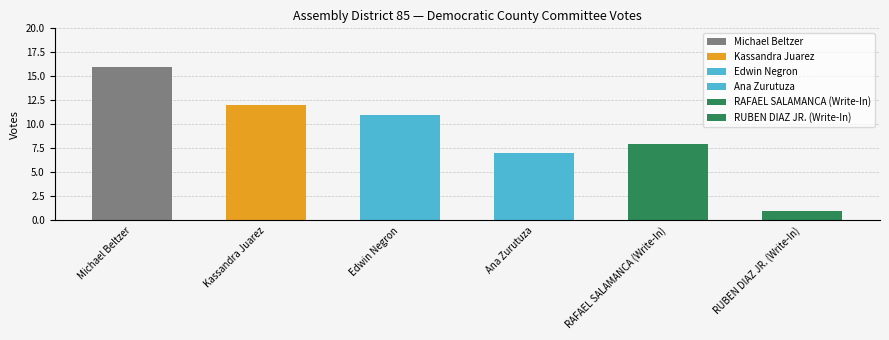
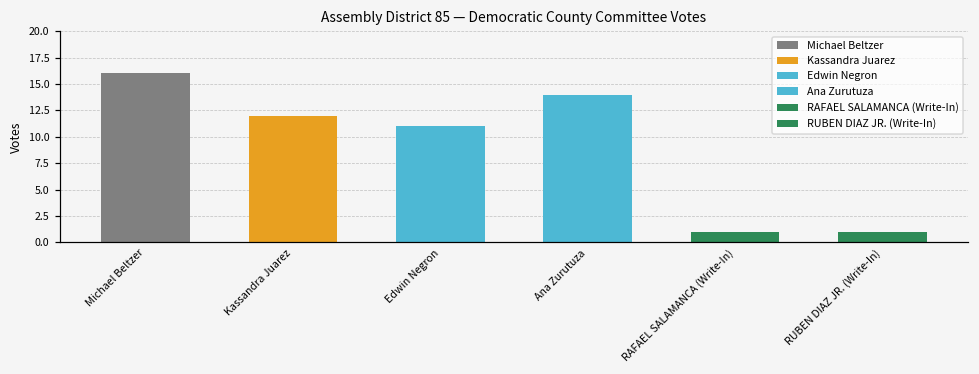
  {
    "Michael Beltzer": 16,
    "Kassandra Juarez": 12,
    "Edwin Negron": 11,
-   "Ana Zurutuza": 7,
-   "RAFAEL SALAMANCA (Write-In)": 8,
+   "Ana Zurutuza": 14,
+   "RAFAEL SALAMANCA (Write-In)": 1,
    "RUBEN DIAZ JR. (Write-In)": 1
  }
